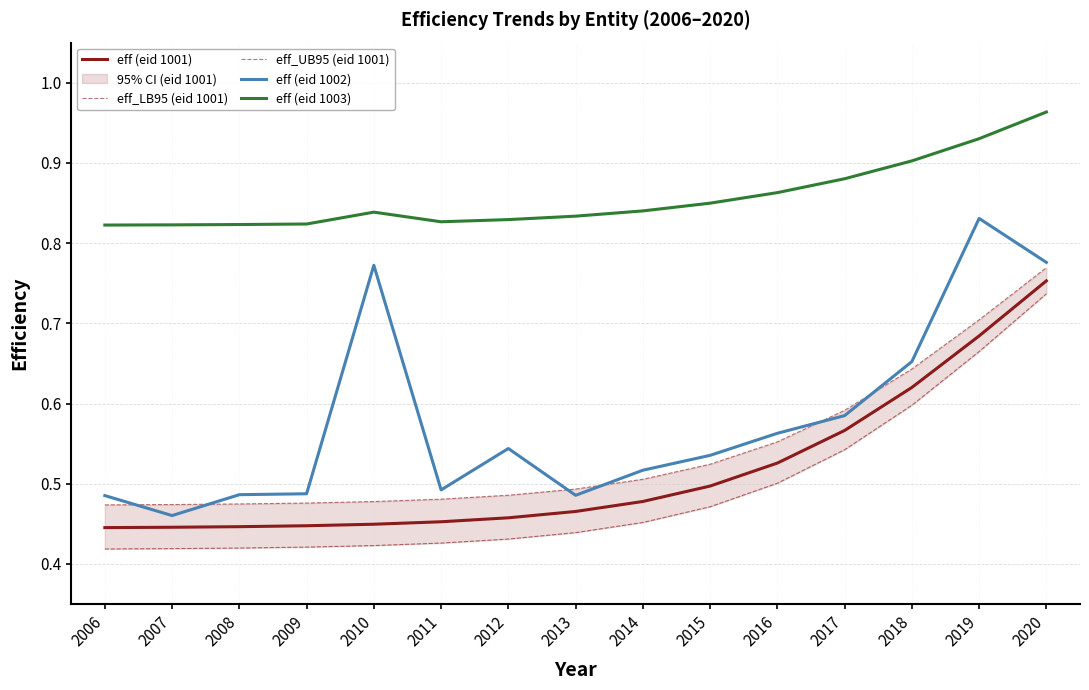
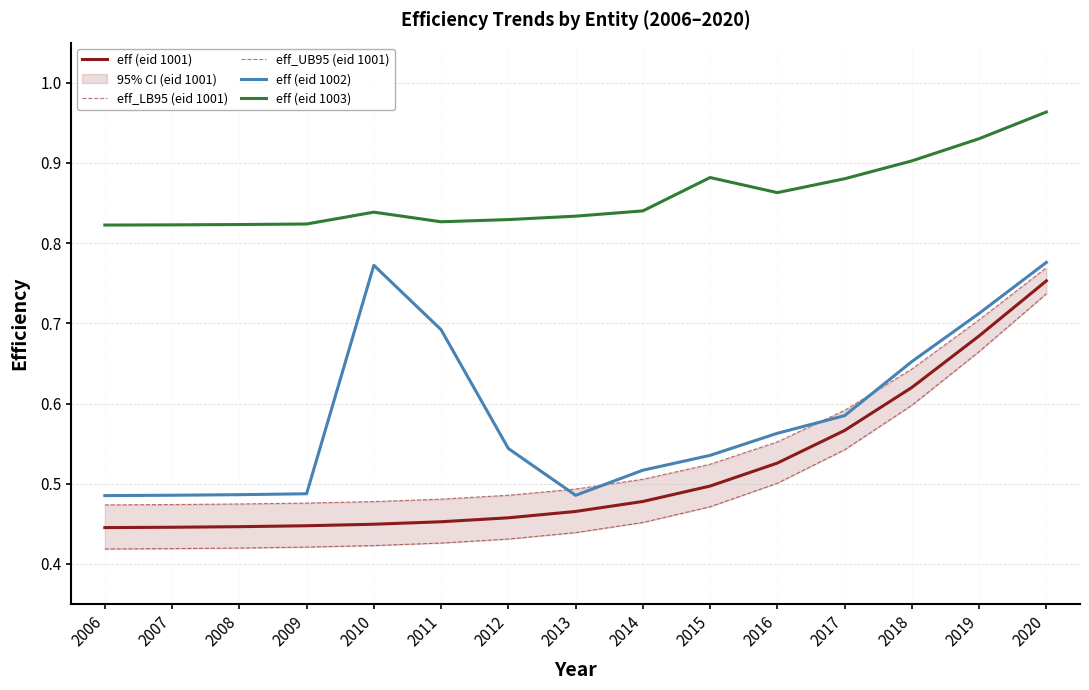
  {
    "eff (eid 1002)": {
      "2006": 0.49,
-     "2007": 0.46,
+     "2007": 0.49,
      "2008": 0.49,
      "2009": 0.49,
      "2010": 0.77,
-     "2011": 0.49,
+     "2011": 0.69,
      "2012": 0.54,
      "2013": 0.49,
      "2014": 0.52,
      "2015": 0.54,
      "2016": 0.56,
      "2017": 0.58,
      "2018": 0.65,
-     "2019": 0.83,
+     "2019": 0.71,
      "2020": 0.78
    },
    "eff (eid 1003)": {
      "2006": 0.82,
      "2007": 0.82,
      "2008": 0.82,
      "2009": 0.82,
      "2010": 0.84,
      "2011": 0.83,
      "2012": 0.83,
      "2013": 0.83,
      "2014": 0.84,
-     "2015": 0.85,
+     "2015": 0.88,
      "2016": 0.86,
      "2017": 0.88,
      "2018": 0.90,
      "2019": 0.93,
      "2020": 0.96
    }
  }
